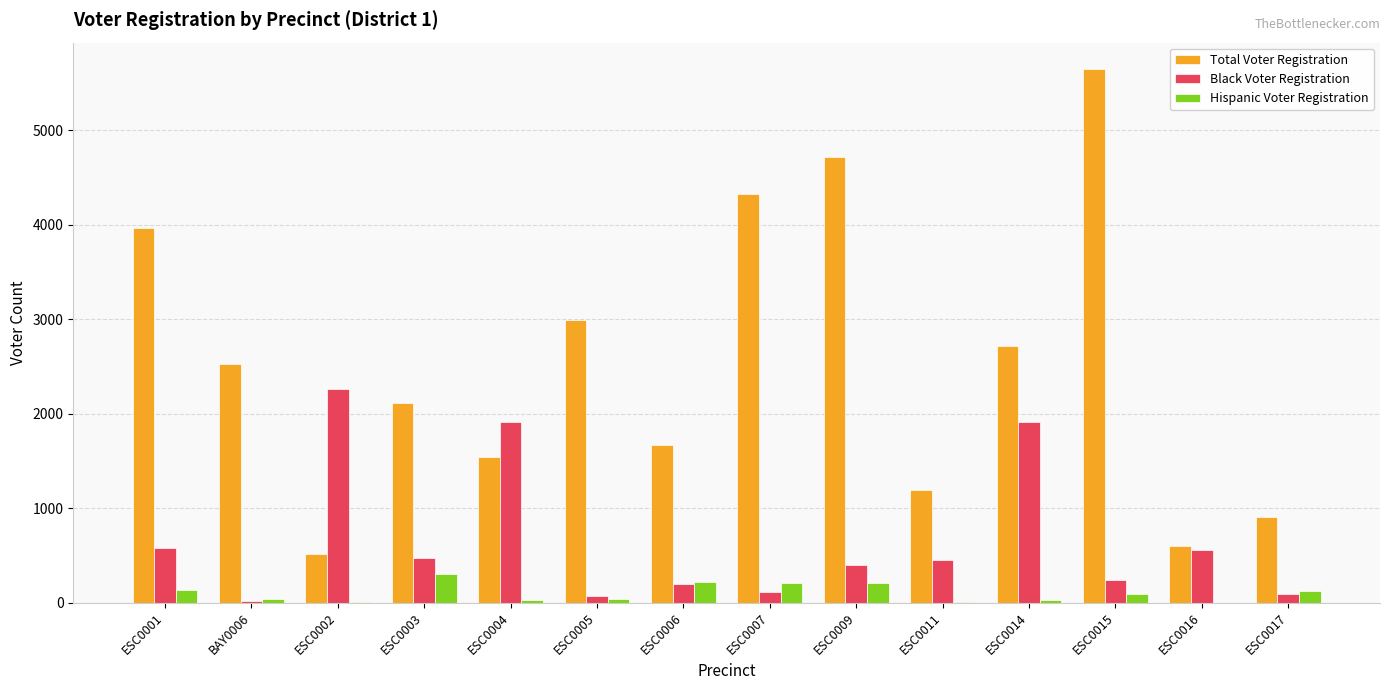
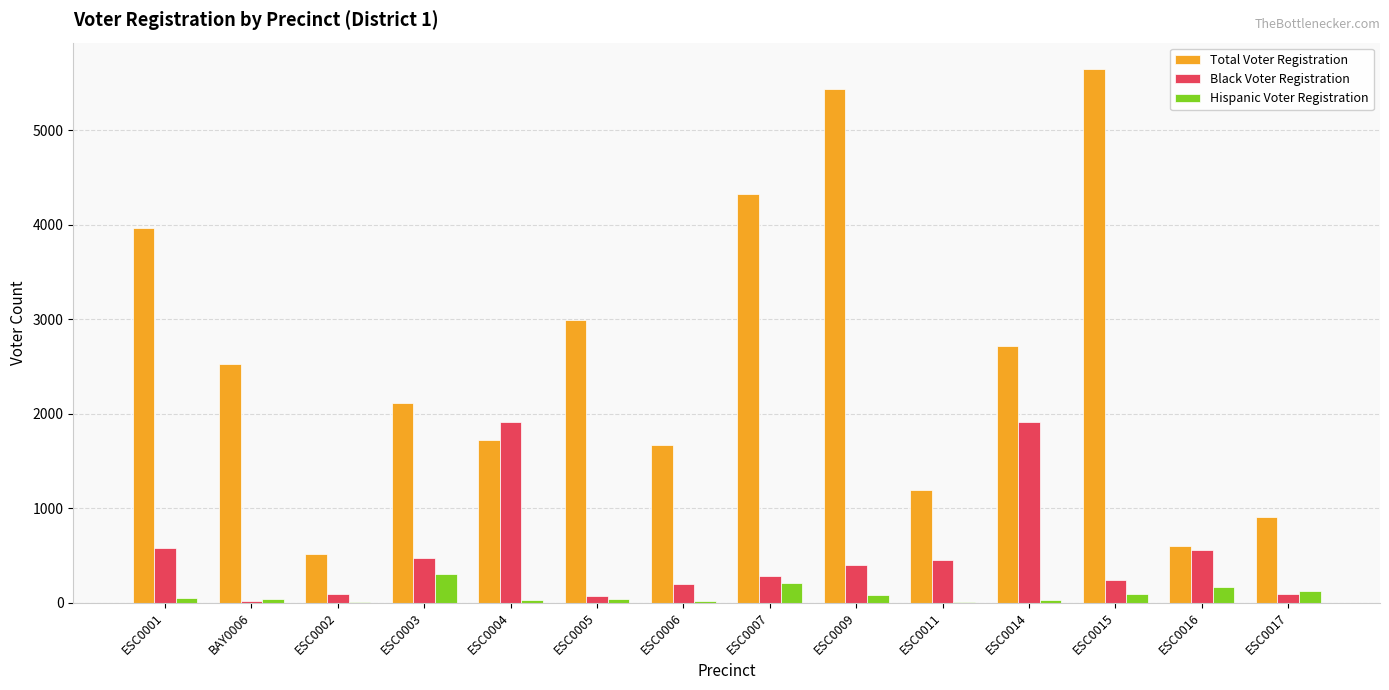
  {
    "Total Voter Registration": {
      "ESC0001": 4000,
      "BAY0006": 2500,
      "ESC0002": 500,
      "ESC0003": 2100,
-     "ESC0004": 1500,
+     "ESC0004": 1700,
      "ESC0005": 3000,
      "ESC0006": 1700,
      "ESC0007": 4300,
-     "ESC0009": 4700,
+     "ESC0009": 5400,
      "ESC0011": 1200,
      "ESC0014": 2700,
      "ESC0015": 5600,
      "ESC0016": 600,
      "ESC0017": 900
    },
    "Black Voter Registration": {
      "ESC0001": 600,
-     "ESC0002": 2300,
+     "ESC0002": 100,
      "ESC0003": 500,
      "ESC0004": 1900,
      "ESC0005": 100,
      "ESC0006": 200,
-     "ESC0007": 100,
+     "ESC0007": 300,
      "ESC0009": 400,
      "ESC0011": 500,
      "ESC0014": 1900,
      "ESC0015": 200,
      "ESC0016": 600,
      "ESC0017": 100
    },
    "Hispanic Voter Registration": {
-     "ESC0001": 100,
+     "ESC0001": 0,
      "BAY0006": 0,
      "ESC0003": 300,
      "ESC0004": 0,
      "ESC0005": 0,
-     "ESC0006": 200,
+     "ESC0006": 0,
      "ESC0007": 200,
-     "ESC0009": 200,
+     "ESC0009": 100,
      "ESC0014": 0,
      "ESC0015": 100,
-     "ESC0016": 0,
+     "ESC0016": 200,
      "ESC0017": 100
    }
  }
